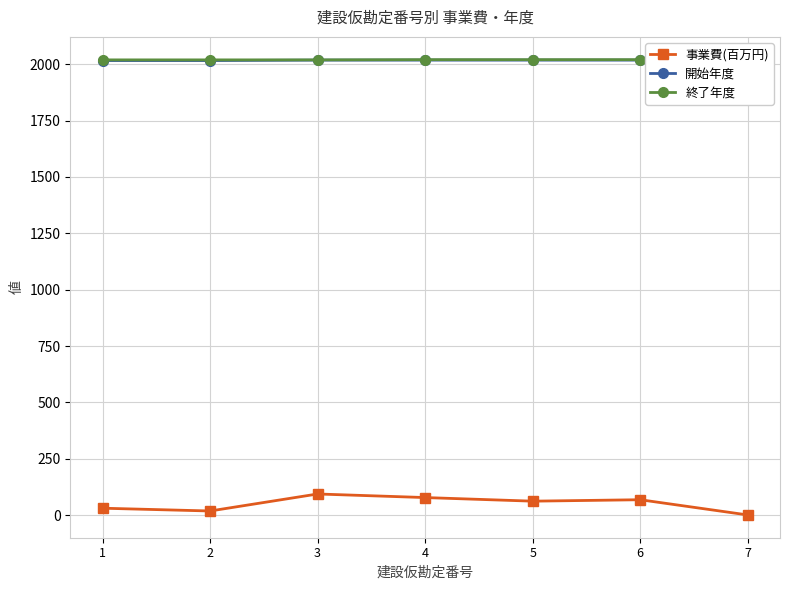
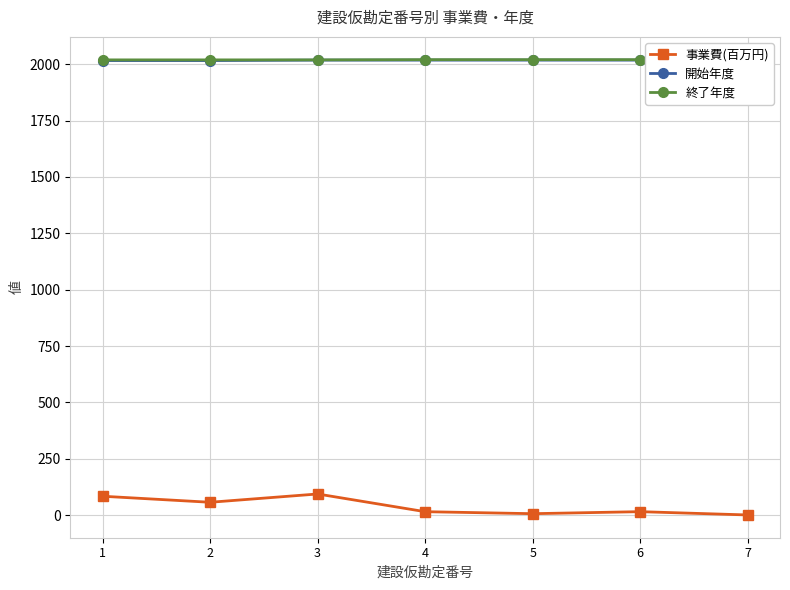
  {
    "事業費(百万円)": {
-     "1": 30,
-     "2": 20,
+     "1": 80,
+     "2": 60,
      "3": 90,
-     "4": 80,
-     "5": 60,
-     "6": 70,
+     "4": 20,
+     "5": 10,
+     "6": 20,
      "7": 0
    }
  }
